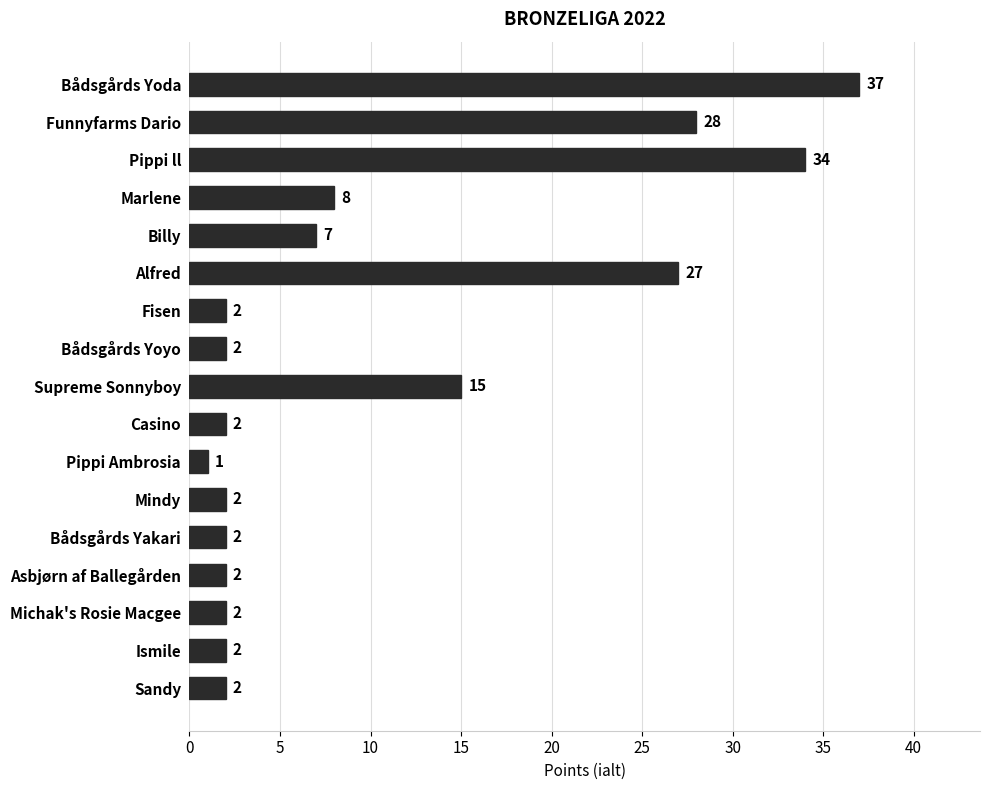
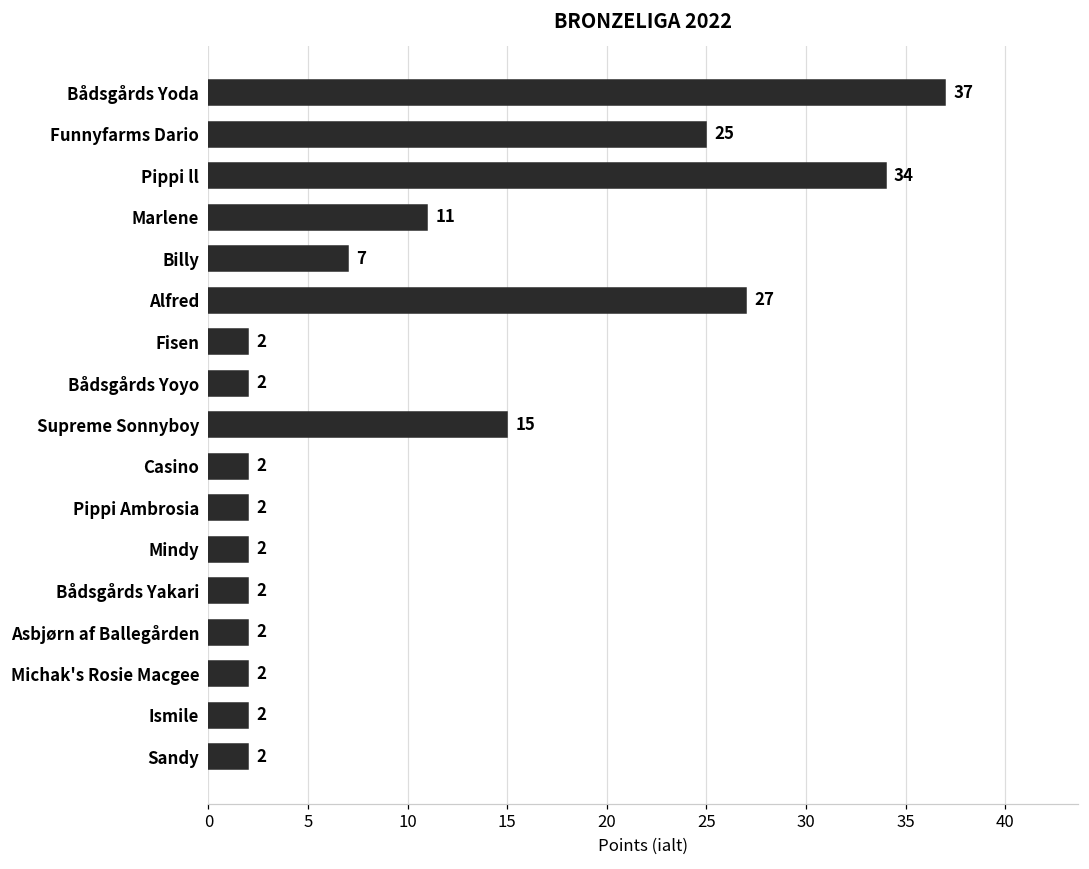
  {
    "Bådsgårds Yoda": 37,
-   "Funnyfarms Dario": 28,
+   "Funnyfarms Dario": 25,
    "Pippi ll": 34,
-   "Marlene": 8,
+   "Marlene": 11,
    "Billy": 7,
    "Alfred": 27,
    "Fisen": 2,
    "Bådsgårds Yoyo": 2,
    "Supreme Sonnyboy": 15,
    "Casino": 2,
-   "Pippi Ambrosia": 1,
+   "Pippi Ambrosia": 2,
    "Mindy": 2,
    "Bådsgårds Yakari": 2,
    "Asbjørn af Ballegården": 2,
    "Michak's Rosie Macgee": 2,
    "Ismile": 2,
    "Sandy": 2
  }
